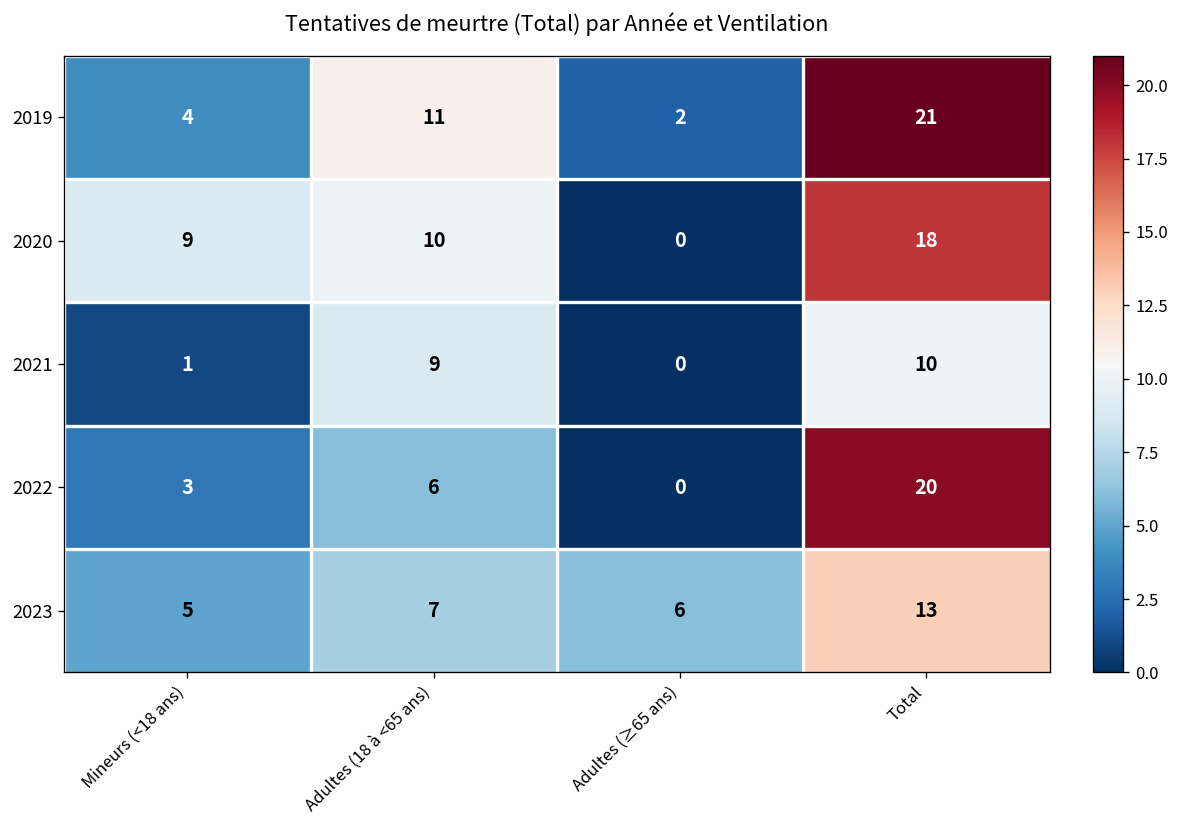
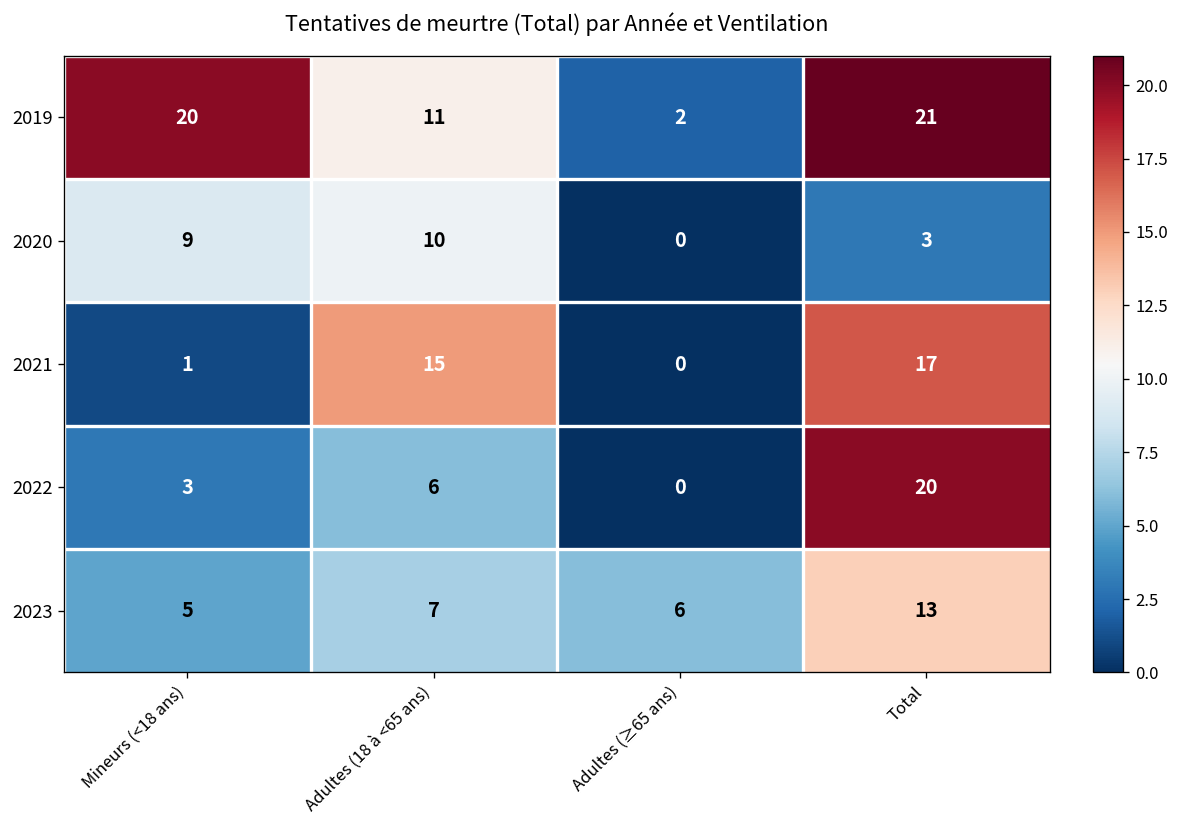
  {
    "2019": {
-     "Mineurs (<18 ans)": 4,
+     "Mineurs (<18 ans)": 20,
      "Adultes (18 à <65 ans)": 11,
      "Adultes (≥65 ans)": 2,
      "Total": 21
    },
    "2020": {
      "Mineurs (<18 ans)": 9,
      "Adultes (18 à <65 ans)": 10,
      "Adultes (≥65 ans)": 0,
-     "Total": 18
+     "Total": 3
    },
    "2021": {
      "Mineurs (<18 ans)": 1,
-     "Adultes (18 à <65 ans)": 9,
+     "Adultes (18 à <65 ans)": 15,
      "Adultes (≥65 ans)": 0,
-     "Total": 10
+     "Total": 17
    },
    "2022": {
      "Mineurs (<18 ans)": 3,
      "Adultes (18 à <65 ans)": 6,
      "Adultes (≥65 ans)": 0,
      "Total": 20
    },
    "2023": {
      "Mineurs (<18 ans)": 5,
      "Adultes (18 à <65 ans)": 7,
      "Adultes (≥65 ans)": 6,
      "Total": 13
    }
  }
